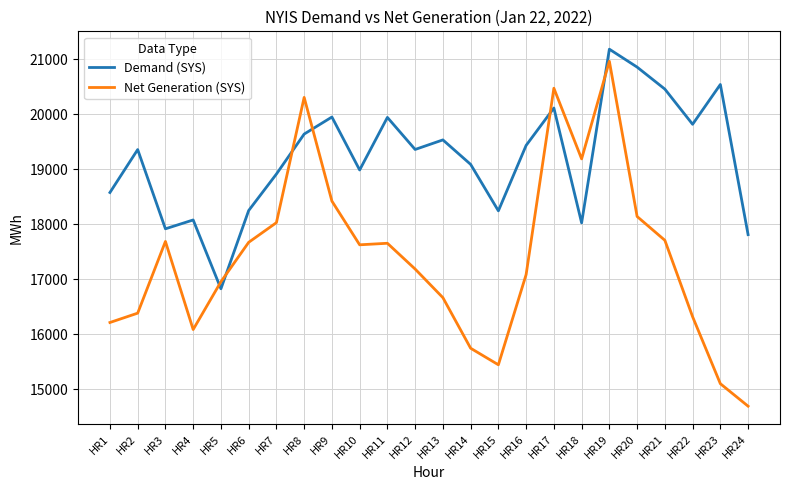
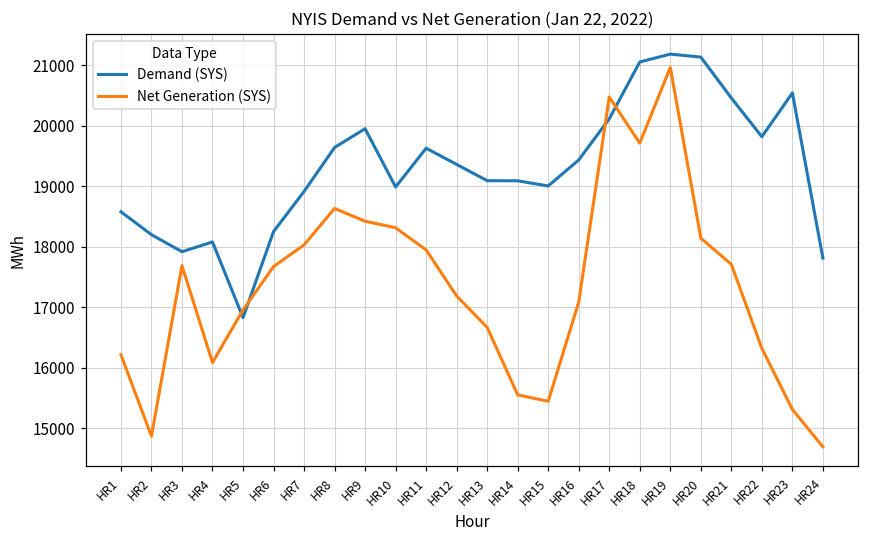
  {
    "Demand (SYS)": {
      "HR1": 18600,
-     "HR2": 19400,
+     "HR2": 18200,
      "HR3": 17900,
      "HR4": 18100,
      "HR5": 16800,
      "HR6": 18200,
      "HR7": 18900,
      "HR8": 19600,
      "HR9": 20000,
      "HR10": 19000,
-     "HR11": 19900,
+     "HR11": 19600,
      "HR12": 19400,
-     "HR13": 19500,
+     "HR13": 19100,
      "HR14": 19100,
-     "HR15": 18200,
+     "HR15": 19000,
      "HR16": 19400,
      "HR17": 20100,
-     "HR18": 18000,
+     "HR18": 21100,
      "HR19": 21200,
-     "HR20": 20900,
+     "HR20": 21100,
      "HR21": 20500,
      "HR22": 19800,
      "HR23": 20500,
      "HR24": 17800
    },
    "Net Generation (SYS)": {
      "HR1": 16200,
-     "HR2": 16400,
+     "HR2": 14900,
      "HR3": 17700,
      "HR4": 16100,
      "HR5": 17000,
      "HR6": 17700,
      "HR7": 18000,
-     "HR8": 20300,
+     "HR8": 18600,
      "HR9": 18400,
-     "HR10": 17600,
-     "HR11": 17700,
+     "HR10": 18300,
+     "HR11": 17900,
      "HR12": 17200,
      "HR13": 16700,
-     "HR14": 15700,
+     "HR14": 15500,
      "HR15": 15400,
      "HR16": 17100,
      "HR17": 20500,
-     "HR18": 19200,
+     "HR18": 19700,
      "HR19": 21000,
      "HR20": 18100,
      "HR21": 17700,
      "HR22": 16300,
-     "HR23": 15100,
+     "HR23": 15300,
      "HR24": 14700
    }
  }
